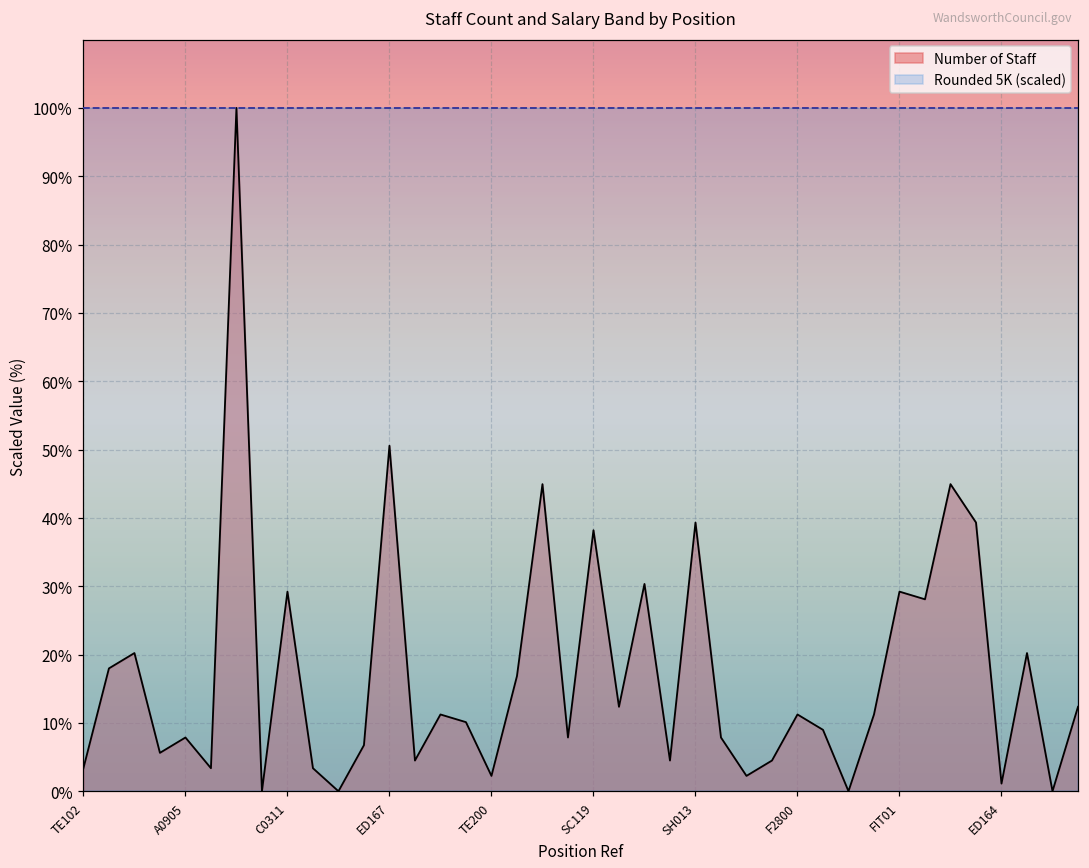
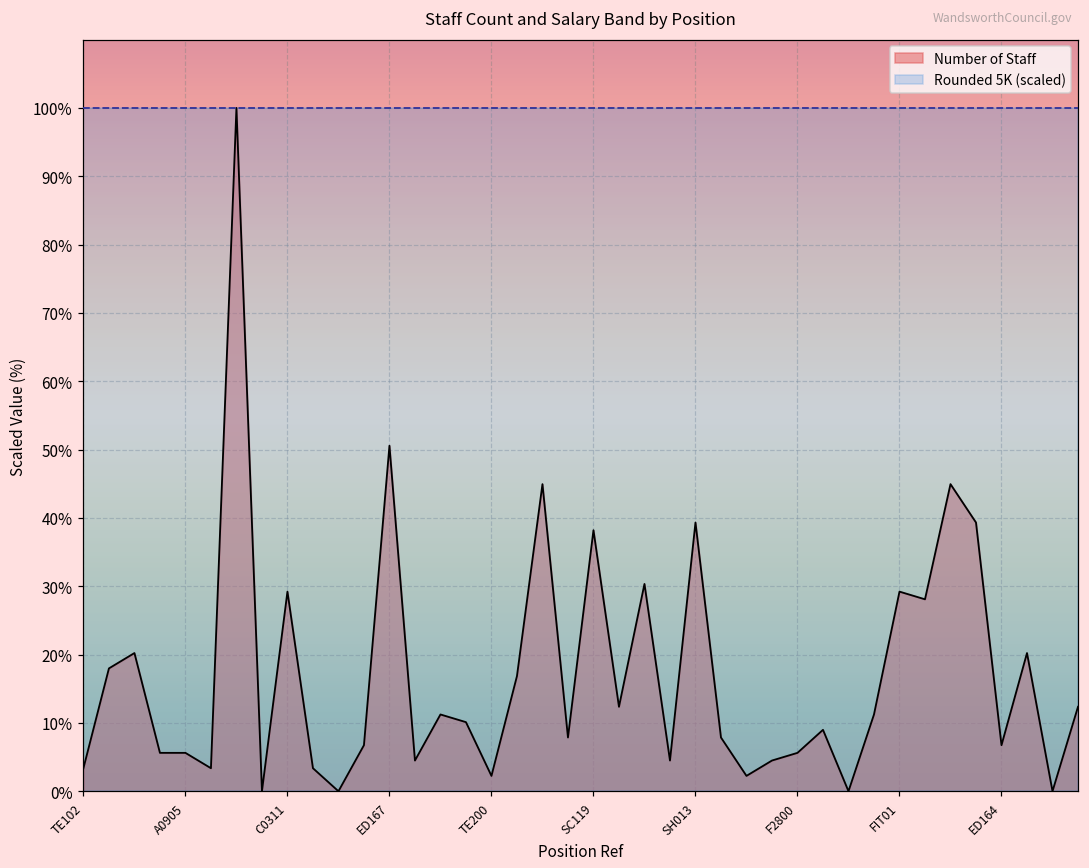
  {
    "Number of Staff": {
      "TE102": "3%",
-     "A0905": "8%",
+     "A0905": "6%",
      "C0311": "29%",
      "ED167": "51%",
      "TE200": "2%",
      "SC119": "38%",
      "SH013": "39%",
-     "F2800": "11%",
+     "F2800": "6%",
      "FIT01": "29%",
-     "ED164": "1%"
+     "ED164": "7%"
    },
    "Rounded 5K (scaled)": {
      "TE102": "100%",
      "A0905": "100%",
      "C0311": "100%",
      "ED167": "100%",
      "TE200": "100%",
      "SC119": "100%",
      "SH013": "100%",
      "F2800": "100%",
      "FIT01": "100%",
      "ED164": "100%"
    }
  }
